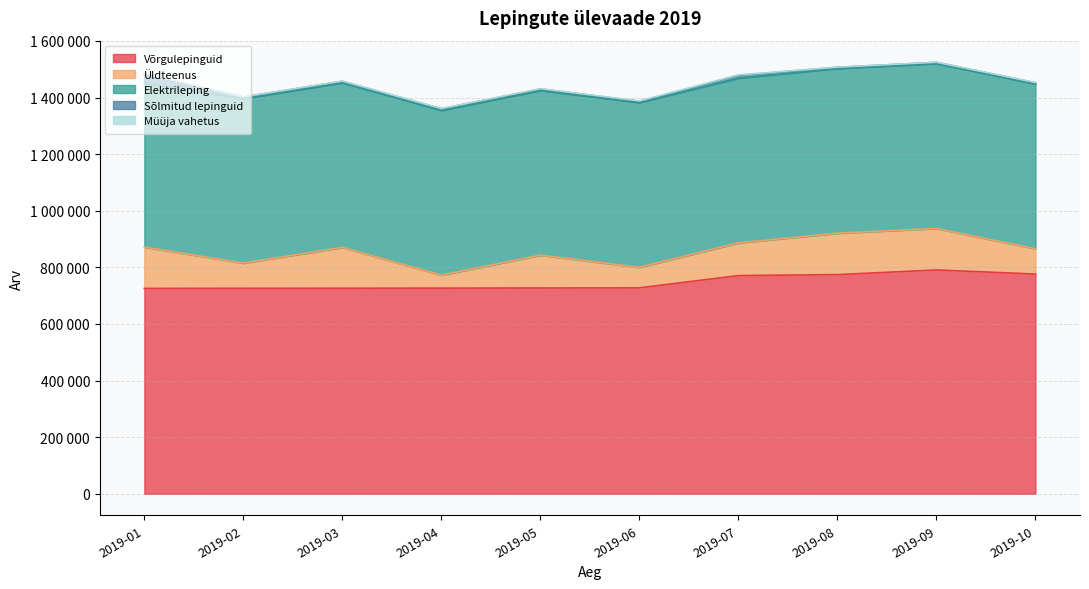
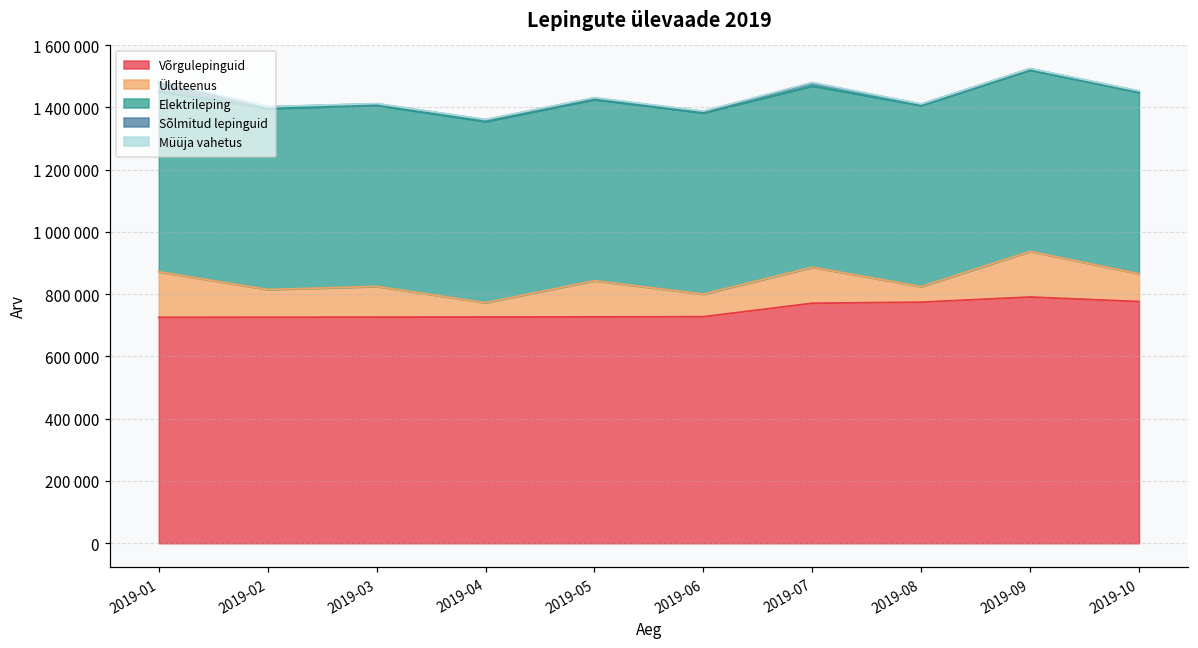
  {
    "Võrgulepinguid": {
      "2019-01": 730000,
      "2019-02": 730000,
      "2019-03": 730000,
      "2019-04": 730000,
      "2019-05": 730000,
      "2019-06": 730000,
      "2019-07": 770000,
      "2019-08": 770000,
      "2019-09": 790000,
      "2019-10": 780000
    },
    "Üldteenus": {
      "2019-01": 150000,
      "2019-02": 90000,
-     "2019-03": 140000,
+     "2019-03": 100000,
      "2019-04": 50000,
      "2019-05": 120000,
      "2019-06": 70000,
      "2019-07": 120000,
-     "2019-08": 150000,
+     "2019-08": 50000,
      "2019-09": 150000,
      "2019-10": 90000
    }
  }
